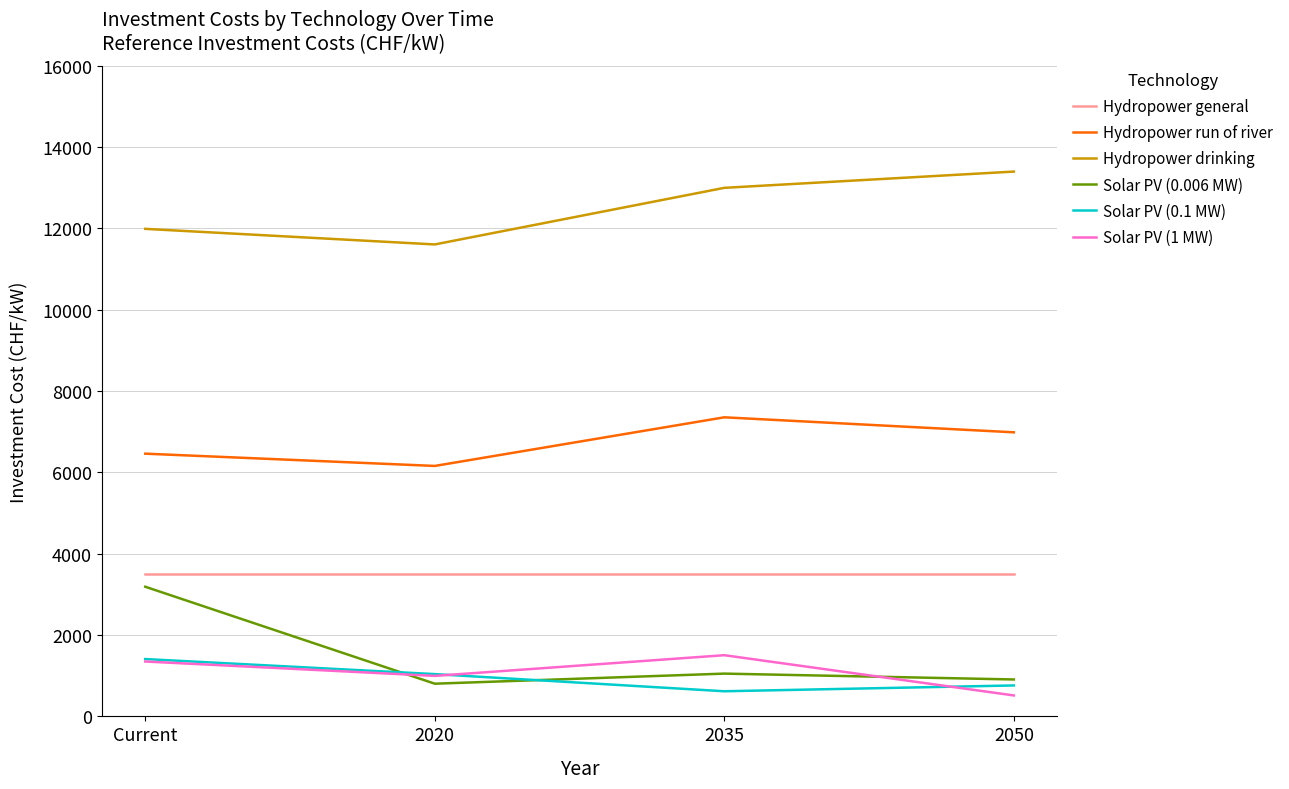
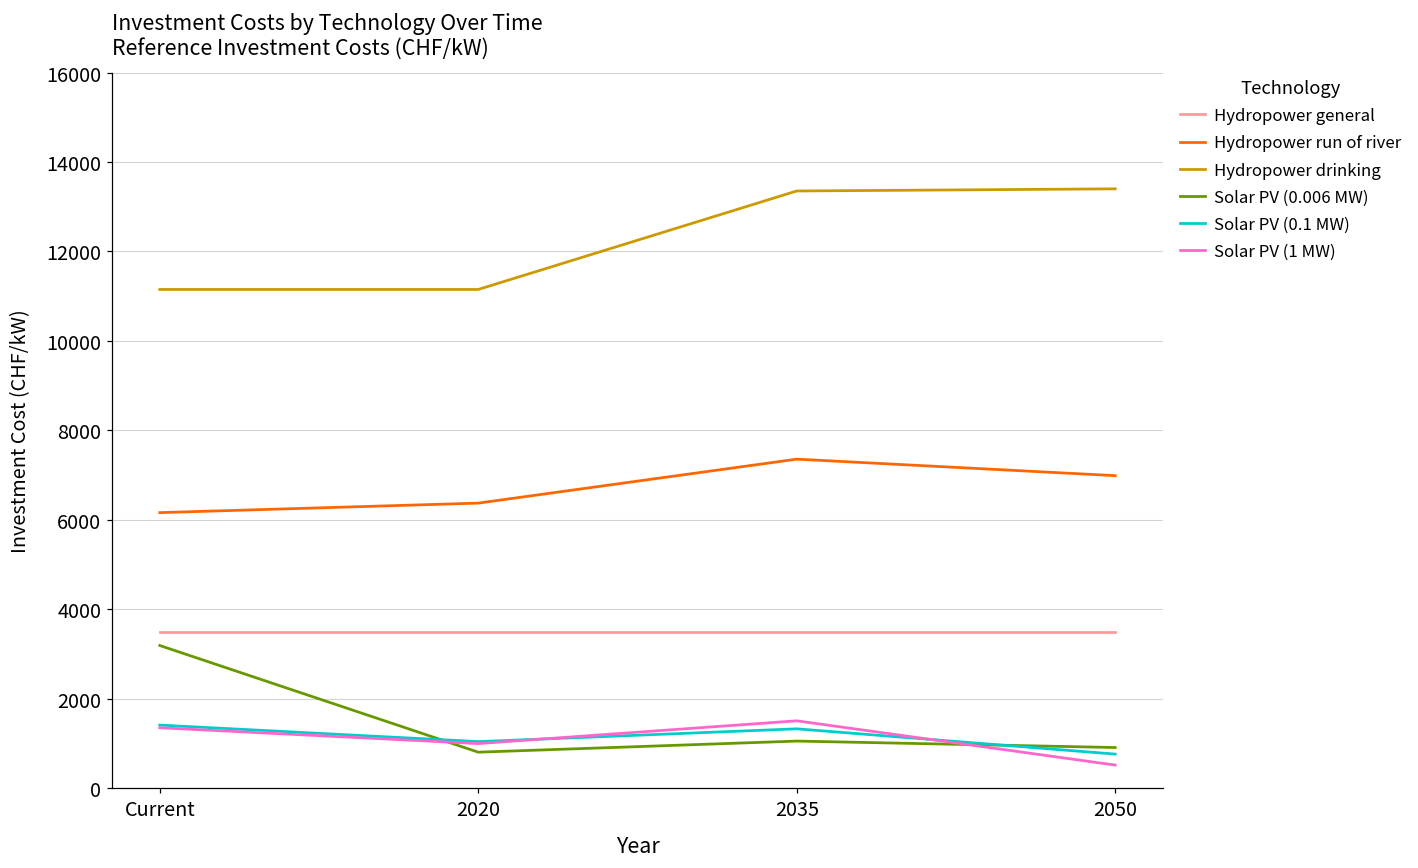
  {
    "Hydropower general": {
      "Current": 3500,
      "2020": 3500,
      "2035": 3500,
      "2050": 3500
    },
    "Hydropower run of river": {
-     "Current": 6500,
-     "2020": 6200,
+     "Current": 6200,
+     "2020": 6400,
      "2035": 7400,
      "2050": 7000
    },
    "Hydropower drinking": {
-     "Current": 12000,
-     "2020": 11600,
-     "2035": 13000,
+     "Current": 11200,
+     "2020": 11200,
+     "2035": 13400,
      "2050": 13400
    },
    "Solar PV (0.006 MW)": {
      "Current": 3200,
      "2020": 800,
      "2035": 1100,
      "2050": 900
    },
    "Solar PV (0.1 MW)": {
-     "2035": 600,
+     "2035": 1300,
      "2050": 800
    },
    "Solar PV (1 MW)": {
      "2035": 1500,
      "2050": 500
    }
  }
